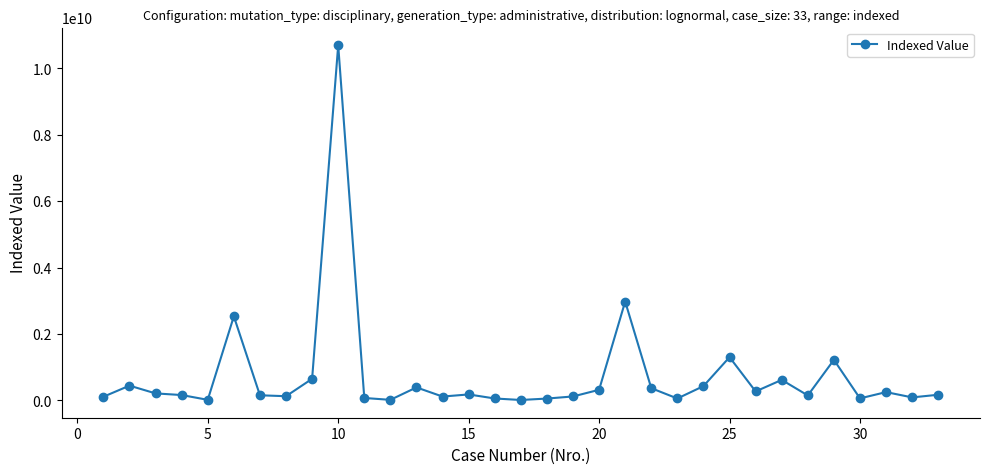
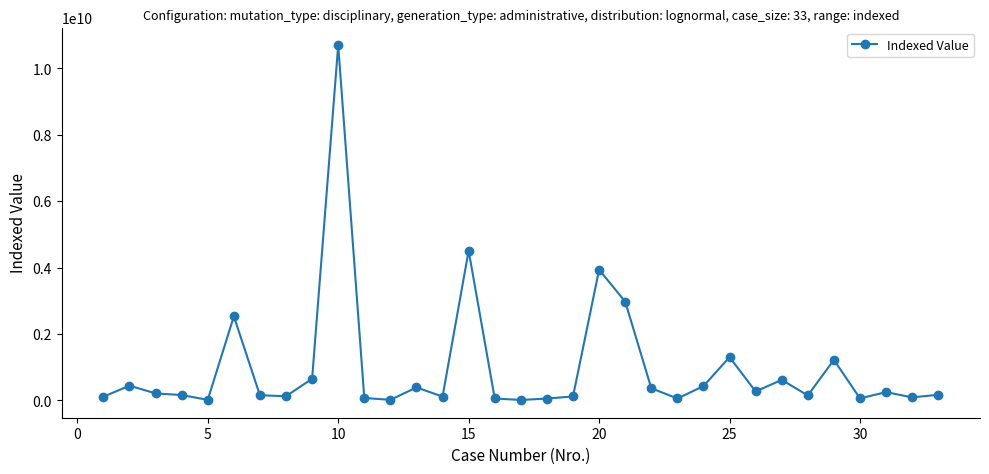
  {
    "5": 0,
    "10": 10700000000,
-   "15": 200000000,
-   "20": 300000000,
+   "15": 4500000000,
+   "20": 3900000000,
    "25": 1300000000,
    "30": 100000000
  }
